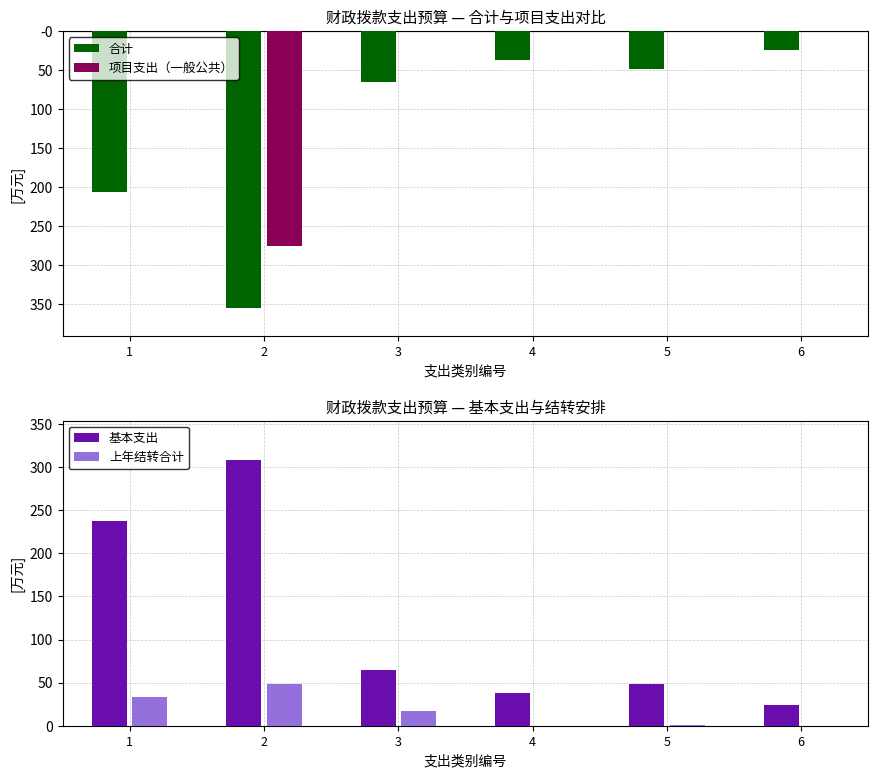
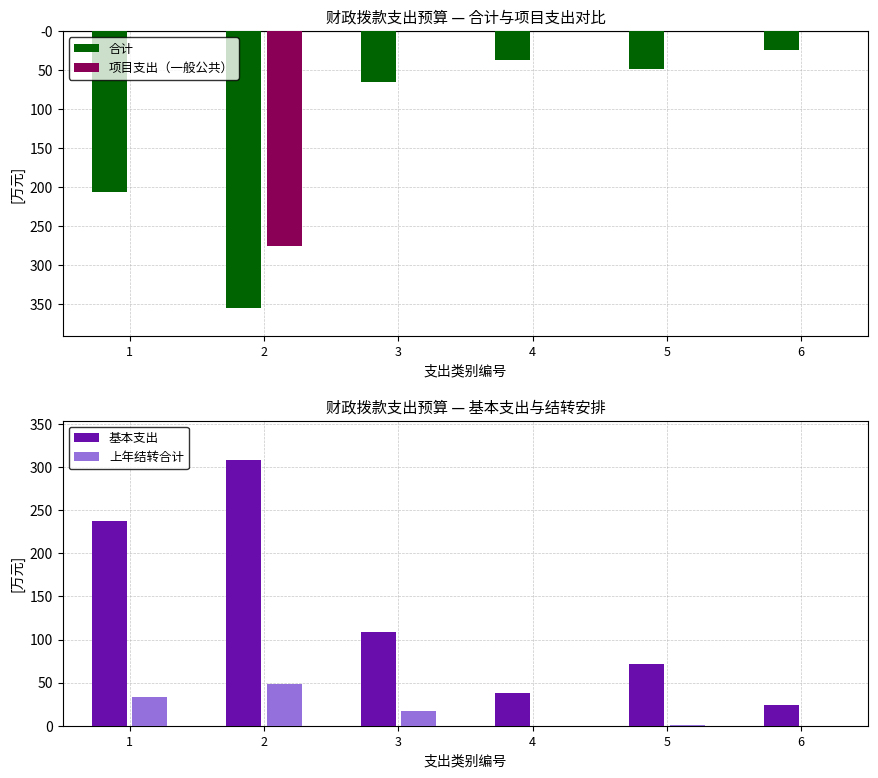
  {
    "财政拨款支出预算 — 基本支出与结转安排": {
      "基本支出": {
        "1": 240,
        "2": 310,
-       "3": 60,
+       "3": 110,
        "4": 40,
-       "5": 50,
+       "5": 70,
        "6": 20
      },
      "上年结转合计": {
        "1": 30,
        "2": 50,
        "3": 20,
        "4": 0,
        "6": 0
      }
    }
  }
